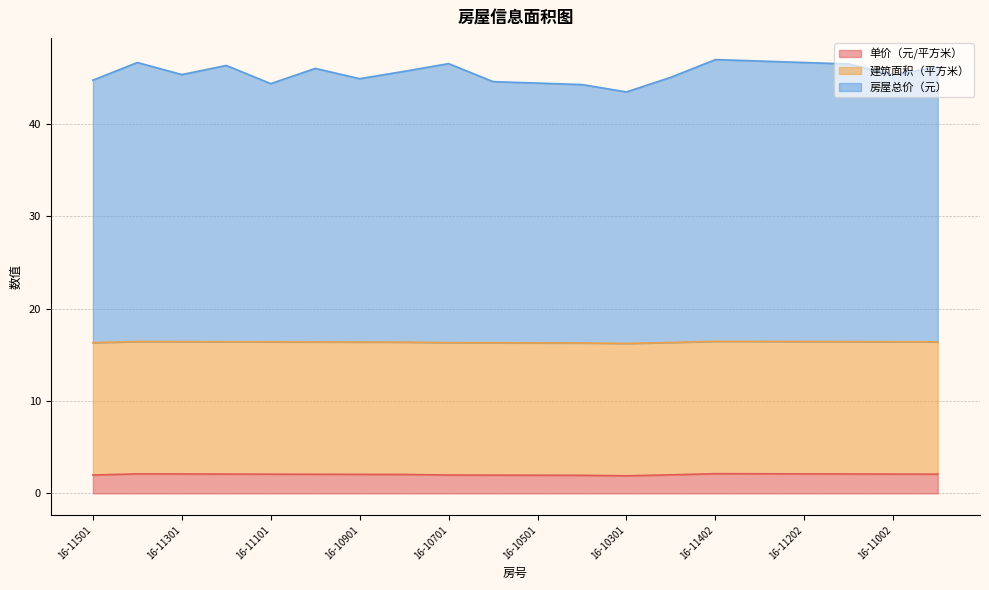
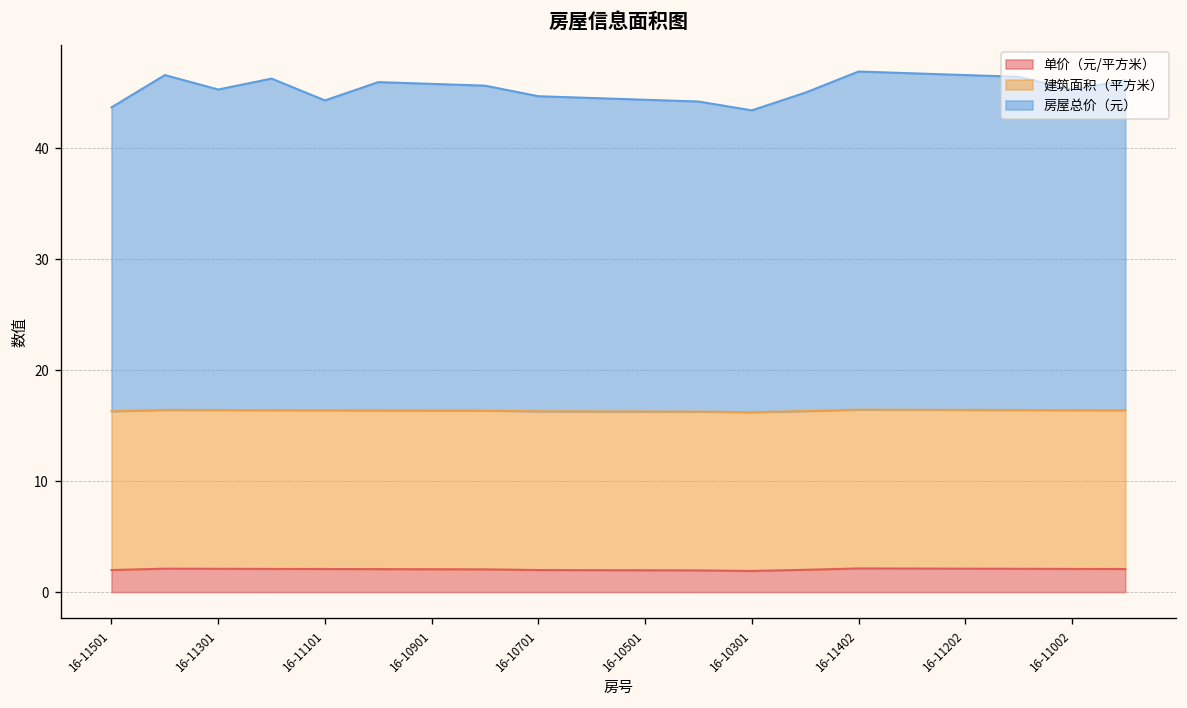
  {
    "单价（元/平方米）": {
      "16-11501": 2,
      "16-11301": 2,
      "16-11101": 2,
      "16-10901": 2,
      "16-10701": 2,
      "16-10501": 2,
      "16-10301": 2,
      "16-11402": 2,
      "16-11202": 2,
      "16-11002": 2
    },
    "建筑面积（平方米）": {
      "16-11501": 14,
      "16-11301": 14,
      "16-11101": 14,
      "16-10901": 14,
      "16-10701": 14,
      "16-10501": 14,
      "16-10301": 14,
      "16-11402": 14,
      "16-11202": 14,
      "16-11002": 14
    },
    "房屋总价（元）": {
-     "16-11501": 28,
+     "16-11501": 27,
      "16-11301": 29,
      "16-11101": 28,
-     "16-10901": 28,
-     "16-10701": 30,
+     "16-10901": 29,
+     "16-10701": 28,
      "16-10501": 28,
      "16-10301": 27,
      "16-11402": 30,
      "16-11202": 30
    }
  }
